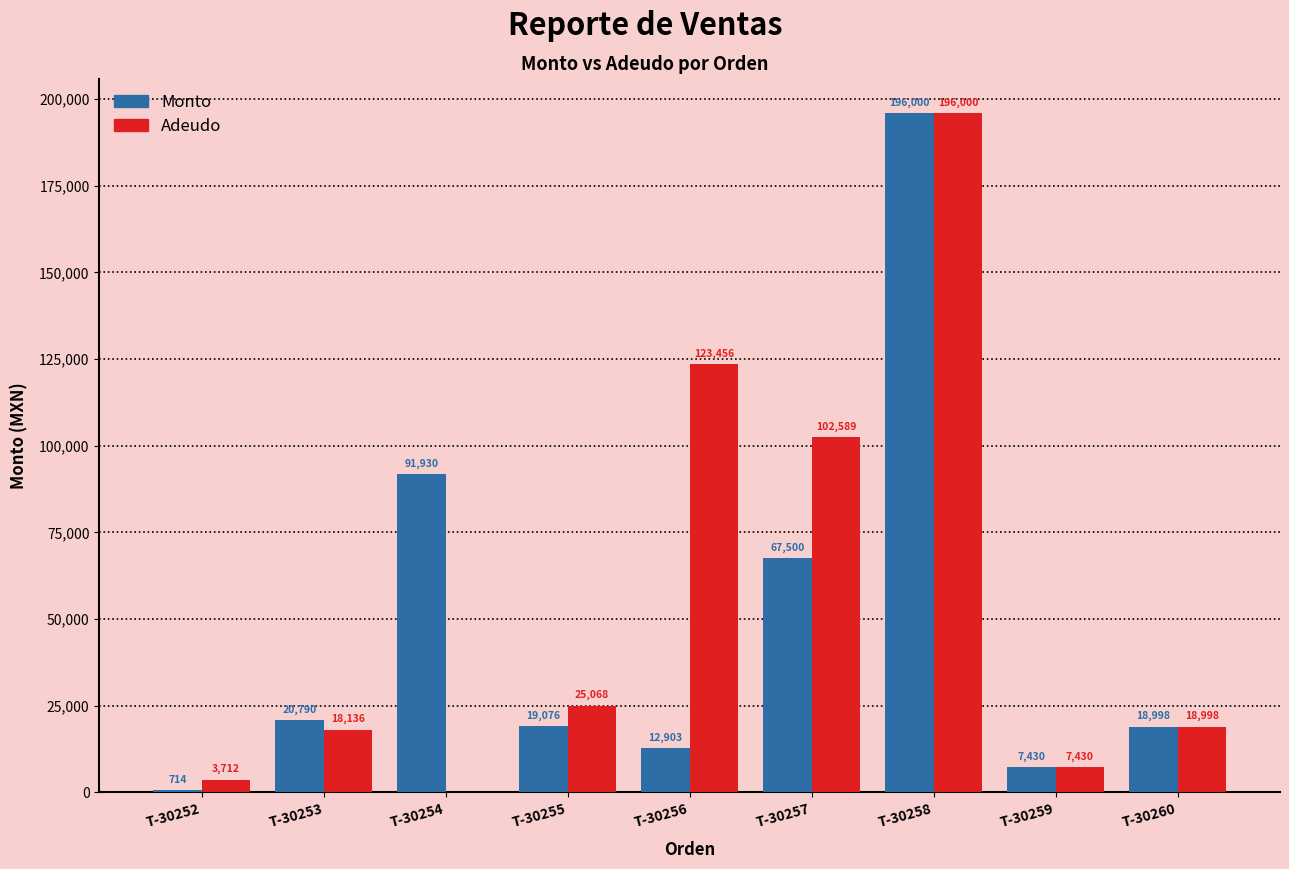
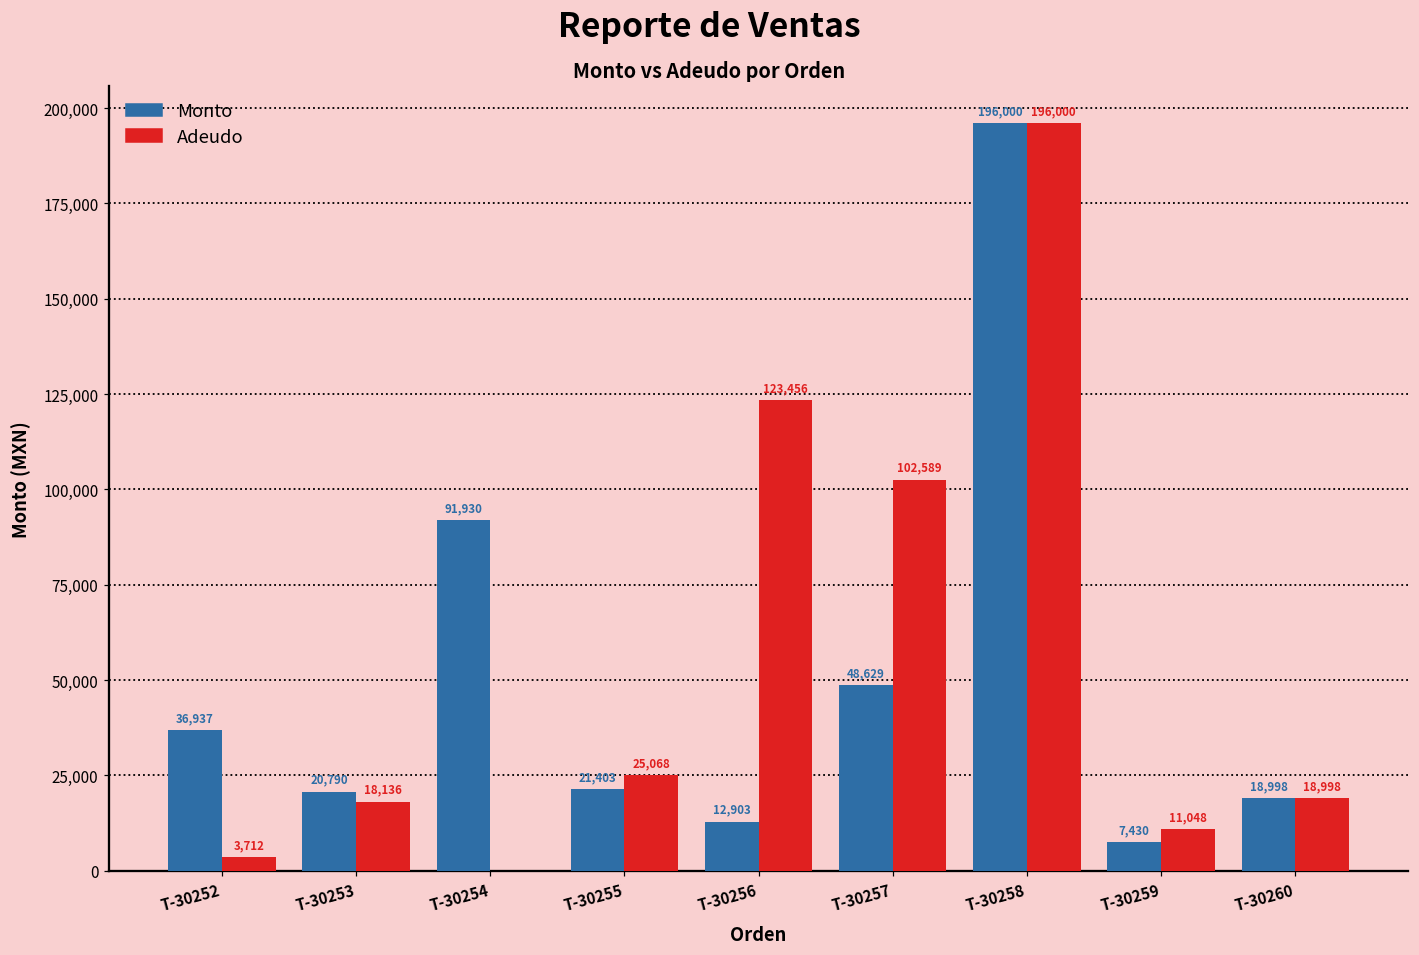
  {
    "Monto": {
-     "T-30252": "714",
+     "T-30252": "36,937",
      "T-30253": "20,790",
      "T-30254": "91,930",
-     "T-30255": "19,076",
+     "T-30255": "21,403",
      "T-30256": "12,903",
-     "T-30257": "67,500",
+     "T-30257": "48,629",
      "T-30258": "196,000",
      "T-30259": "7,430",
      "T-30260": "18,998"
    },
    "Adeudo": {
      "T-30252": "3,712",
      "T-30253": "18,136",
      "T-30256": "123,456",
      "T-30257": "102,589",
      "T-30258": "196,000",
-     "T-30259": "7,430",
+     "T-30259": "11,048",
      "T-30260": "18,998"
    }
  }
